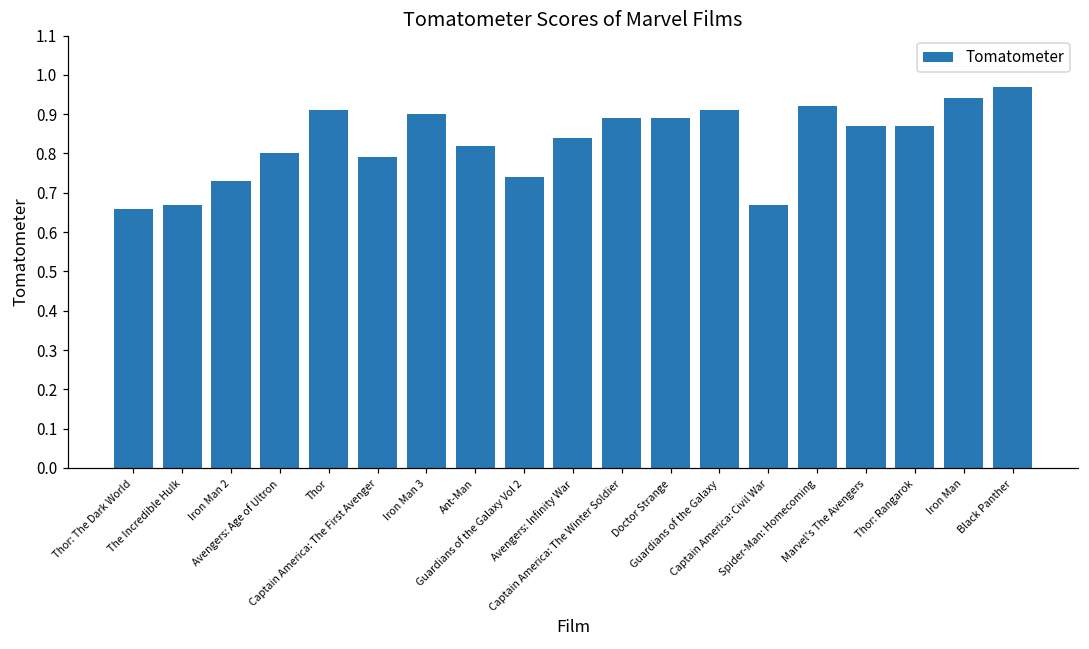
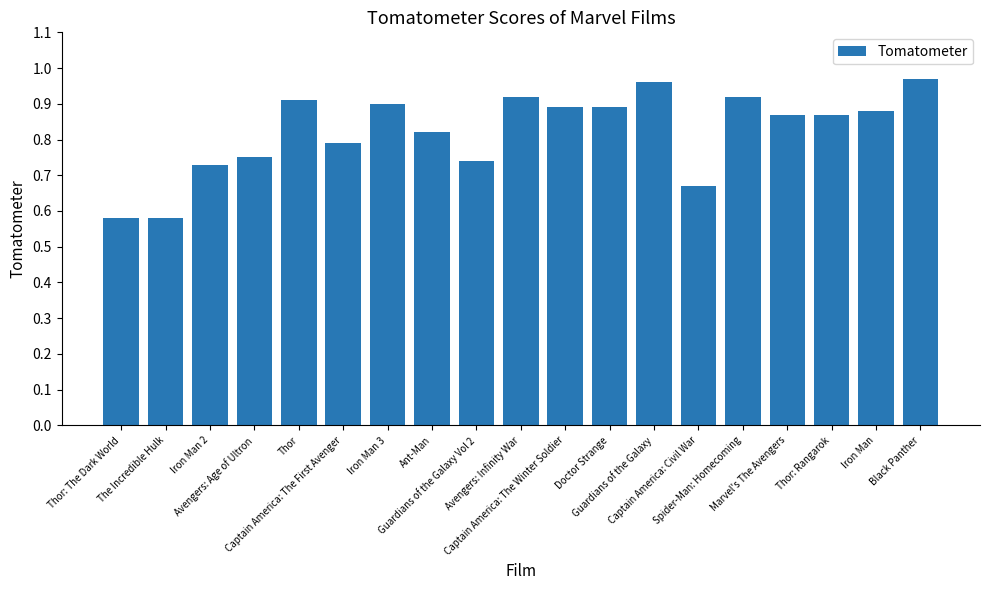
  {
-   "Thor: The Dark World": 0.66,
-   "The Incredible Hulk": 0.67,
+   "Thor: The Dark World": 0.58,
+   "The Incredible Hulk": 0.58,
    "Iron Man 2": 0.73,
-   "Avengers: Age of Ultron": 0.80,
+   "Avengers: Age of Ultron": 0.75,
    "Thor": 0.91,
    "Captain America: The First Avenger": 0.79,
    "Iron Man 3": 0.90,
    "Ant-Man": 0.82,
    "Guardians of the Galaxy Vol 2": 0.74,
-   "Avengers: Infinity War": 0.84,
+   "Avengers: Infinity War": 0.92,
    "Captain America: The Winter Soldier": 0.89,
    "Doctor Strange": 0.89,
-   "Guardians of the Galaxy": 0.91,
+   "Guardians of the Galaxy": 0.96,
    "Captain America: Civil War": 0.67,
    "Spider-Man: Homecoming": 0.92,
    "Marvel's The Avengers": 0.87,
    "Thor: Rangarok": 0.87,
-   "Iron Man": 0.94,
+   "Iron Man": 0.88,
    "Black Panther": 0.97
  }
